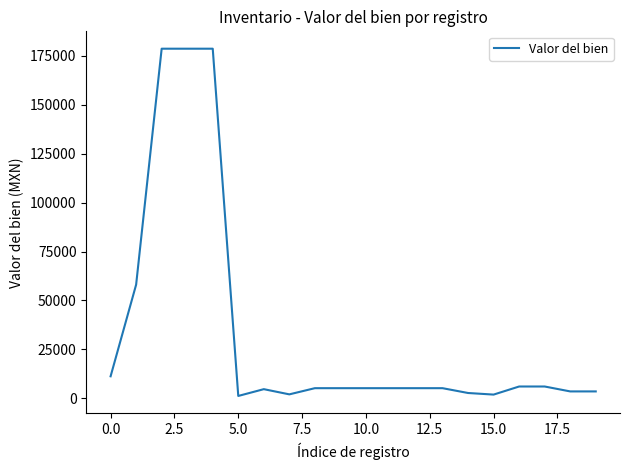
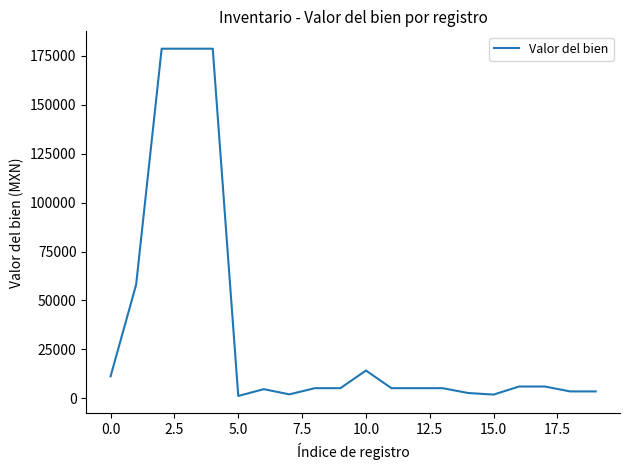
  {
    "0.0": 11000,
    "5.0": 1000,
-   "10.0": 5000,
+   "10.0": 14000,
    "15.0": 2000
  }
